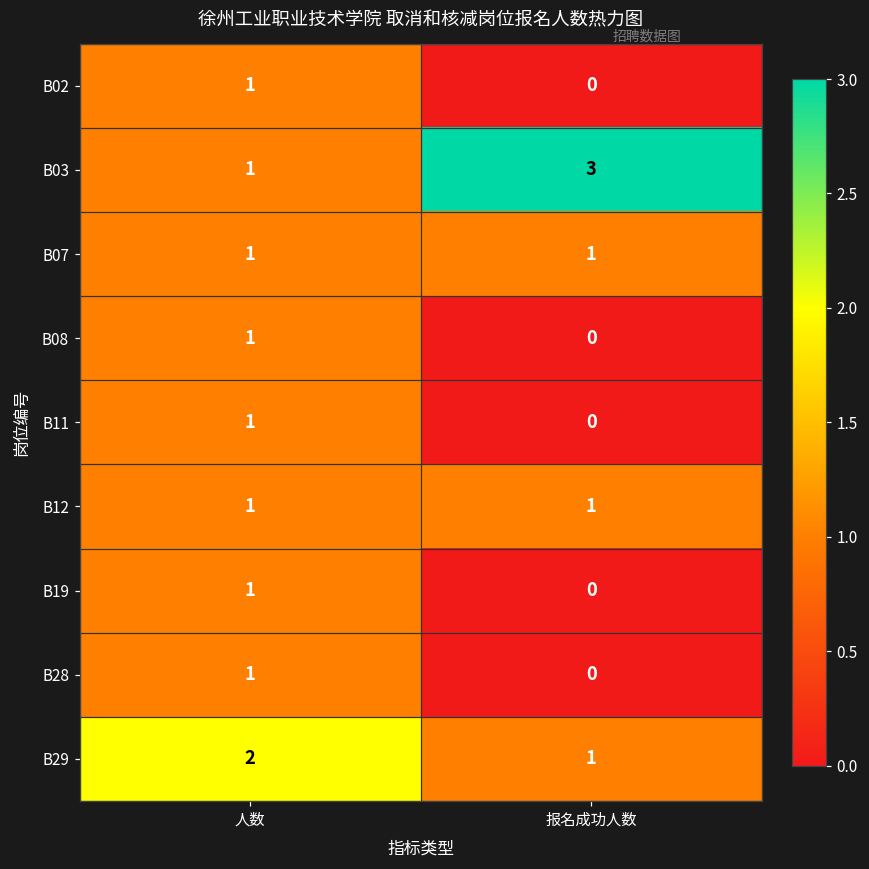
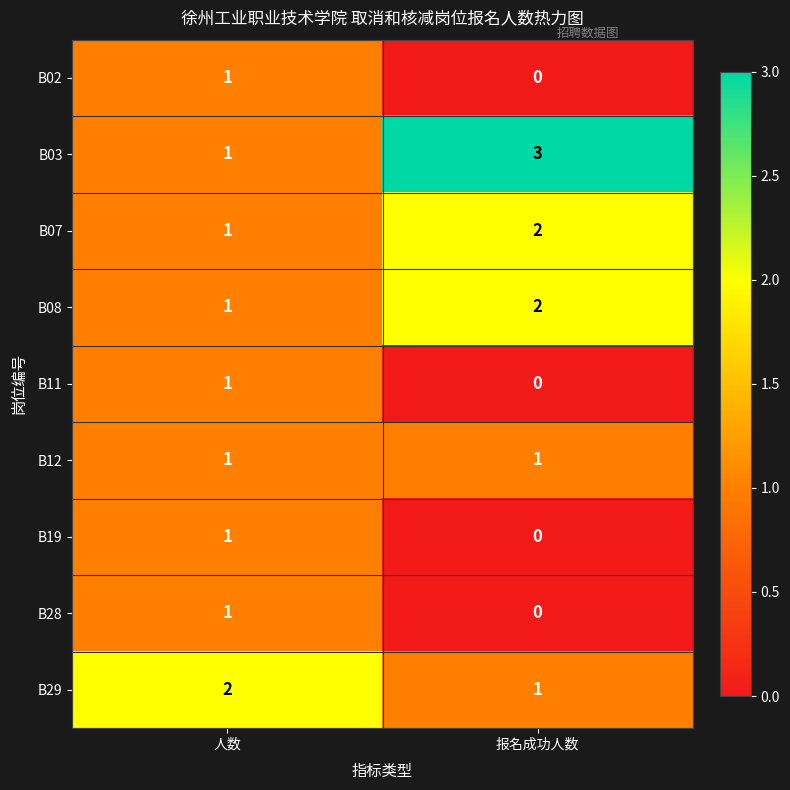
  {
    "B02": {
      "人数": 1,
      "报名成功人数": 0
    },
    "B03": {
      "人数": 1,
      "报名成功人数": 3
    },
    "B07": {
      "人数": 1,
-     "报名成功人数": 1
+     "报名成功人数": 2
    },
    "B08": {
      "人数": 1,
-     "报名成功人数": 0
+     "报名成功人数": 2
    },
    "B11": {
      "人数": 1,
      "报名成功人数": 0
    },
    "B12": {
      "人数": 1,
      "报名成功人数": 1
    },
    "B19": {
      "人数": 1,
      "报名成功人数": 0
    },
    "B28": {
      "人数": 1,
      "报名成功人数": 0
    },
    "B29": {
      "人数": 2,
      "报名成功人数": 1
    }
  }
